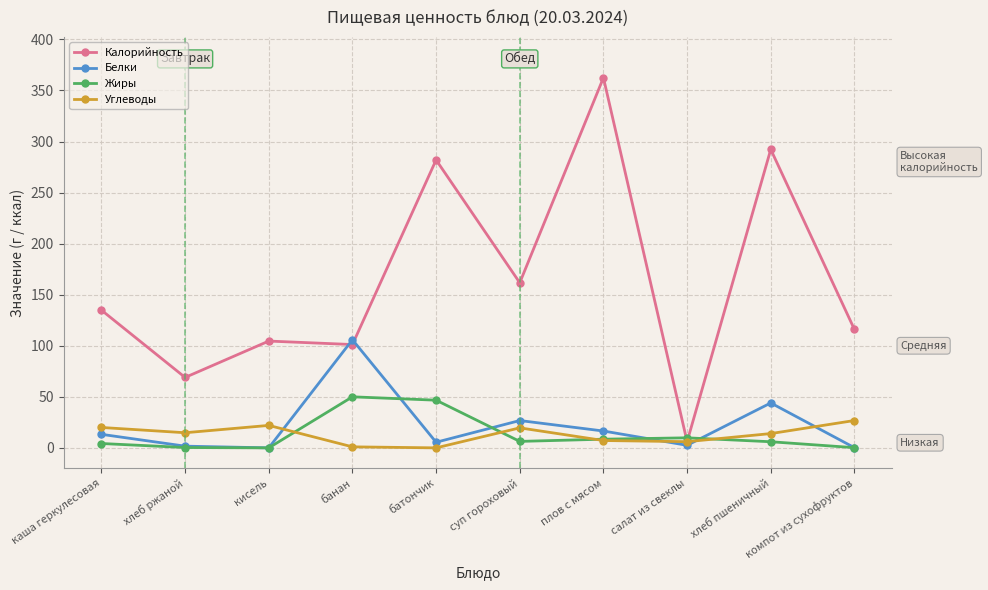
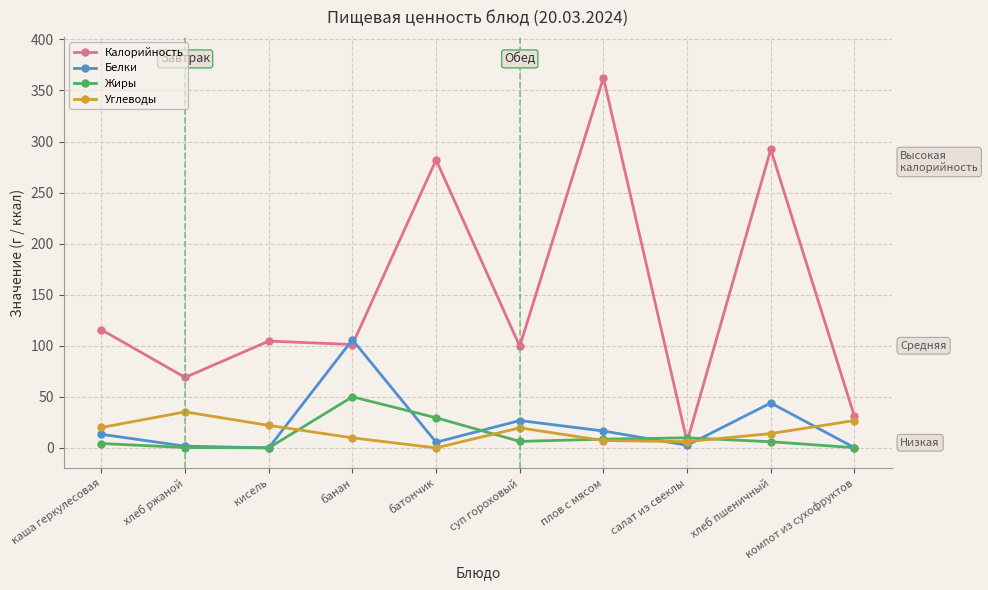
  {
    "Калорийность": {
-     "каша геркулесовая": 135,
+     "каша геркулесовая": 116,
      "хлеб ржаной": 69,
      "кисель": 105,
      "банан": 101,
      "батончик": 282,
-     "суп гороховый": 162,
+     "суп гороховый": 100,
      "плов с мясом": 363,
      "хлеб пшеничный": 292,
-     "компот из сухофруктов": 116
+     "компот из сухофруктов": 31
    },
    "Белки": {
      "каша геркулесовая": 13,
      "банан": 106,
      "батончик": 6,
      "суп гороховый": 27,
      "плов с мясом": 17,
      "салат из свеклы": 3,
      "хлеб пшеничный": 44
    },
    "Жиры": {
      "каша геркулесовая": 4,
      "банан": 50,
-     "батончик": 47,
+     "батончик": 30,
      "суп гороховый": 6,
      "салат из свеклы": 10,
      "хлеб пшеничный": 6
    },
    "Углеводы": {
      "каша геркулесовая": 20,
-     "хлеб ржаной": 15,
+     "хлеб ржаной": 35,
      "кисель": 22,
-     "банан": 1,
+     "банан": 10,
      "батончик": 0,
      "суп гороховый": 20,
      "хлеб пшеничный": 14,
      "компот из сухофруктов": 27
    }
  }
